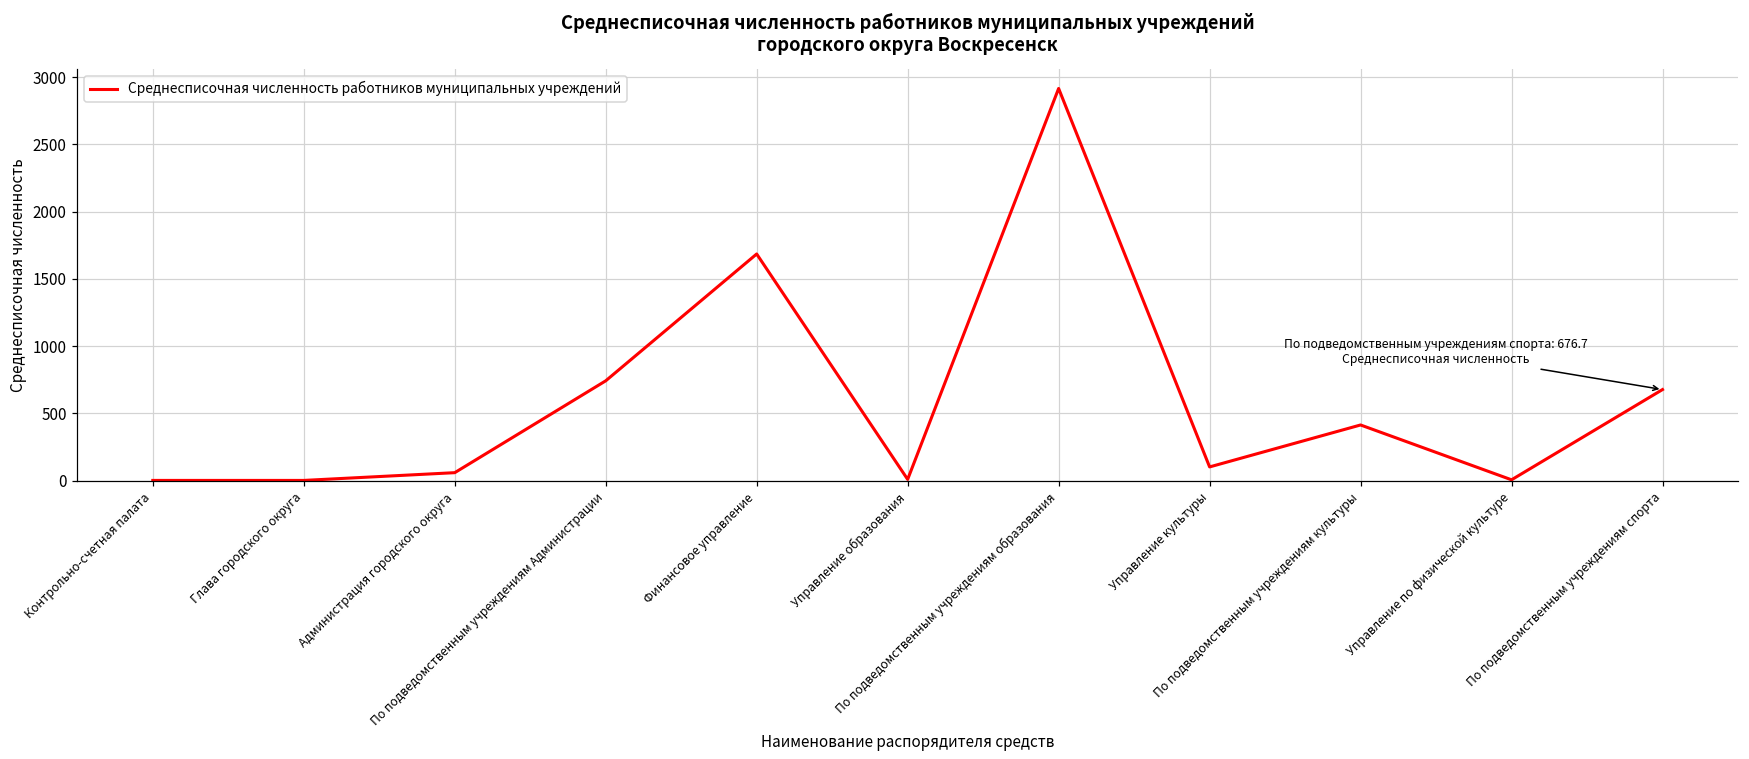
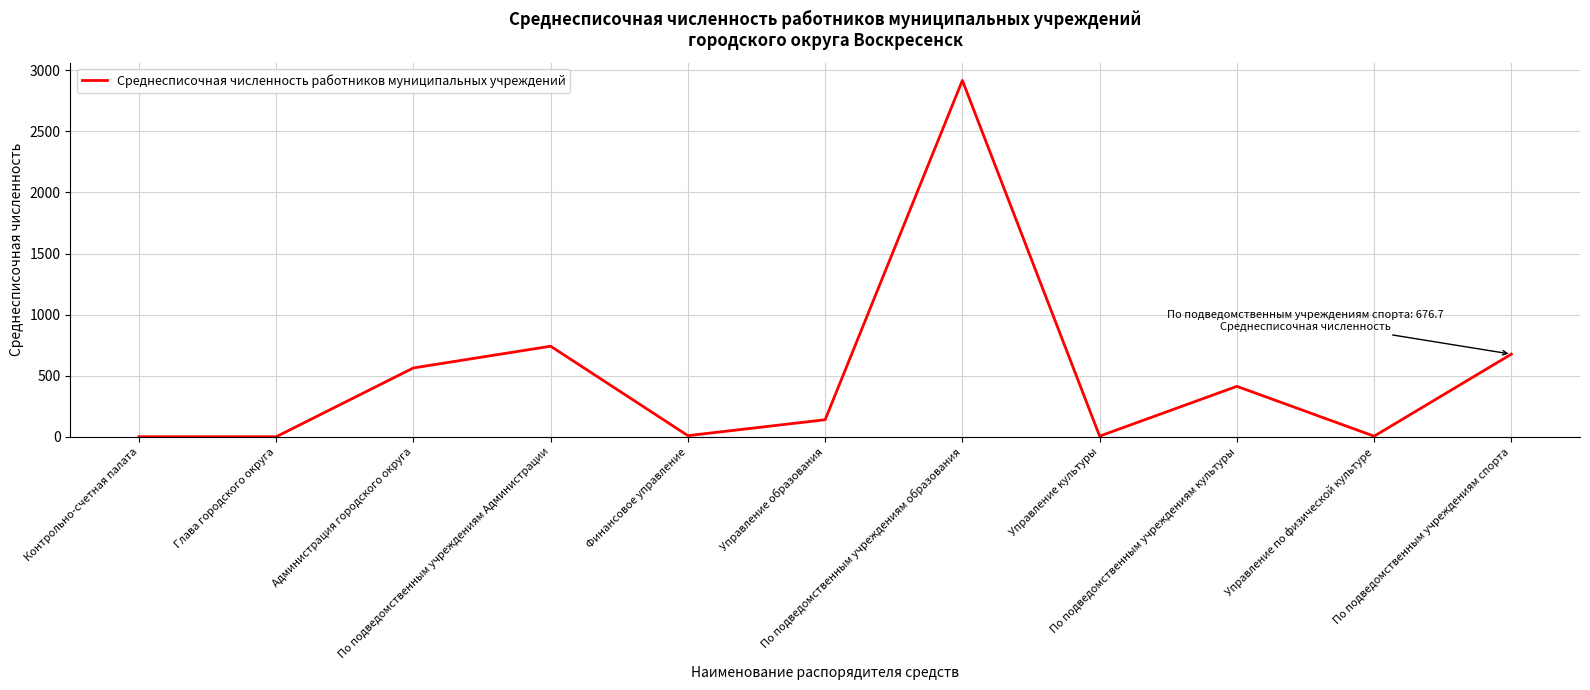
  {
    "Контрольно-счетная палата": 0,
    "Глава городского округа": 0,
-   "Администрация городского округа": 60,
+   "Администрация городского округа": 560,
    "По подведомственным учреждениям Администрации": 740,
-   "Финансовое управление": 1690,
-   "Управление образования": 10,
+   "Финансовое управление": 10,
+   "Управление образования": 140,
    "По подведомственным учреждениям образования": 2920,
-   "Управление культуры": 100,
+   "Управление культуры": 10,
    "По подведомственным учреждениям культуры": 410,
    "Управление по физической культуре": 10
  }
